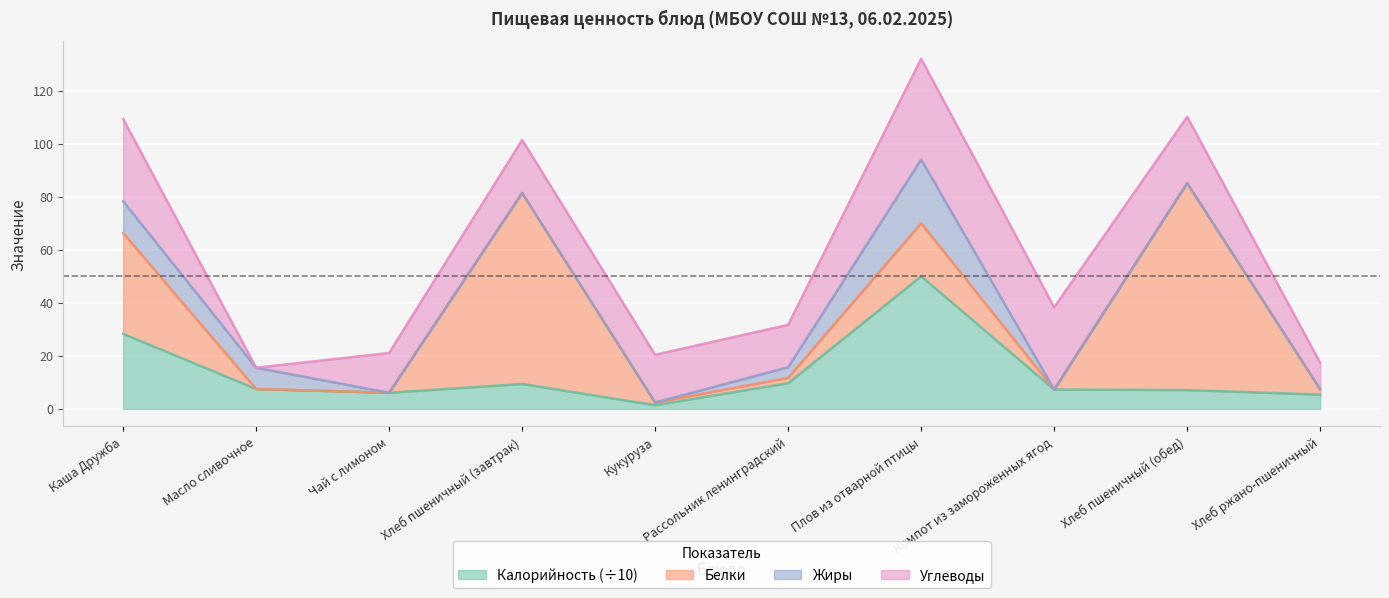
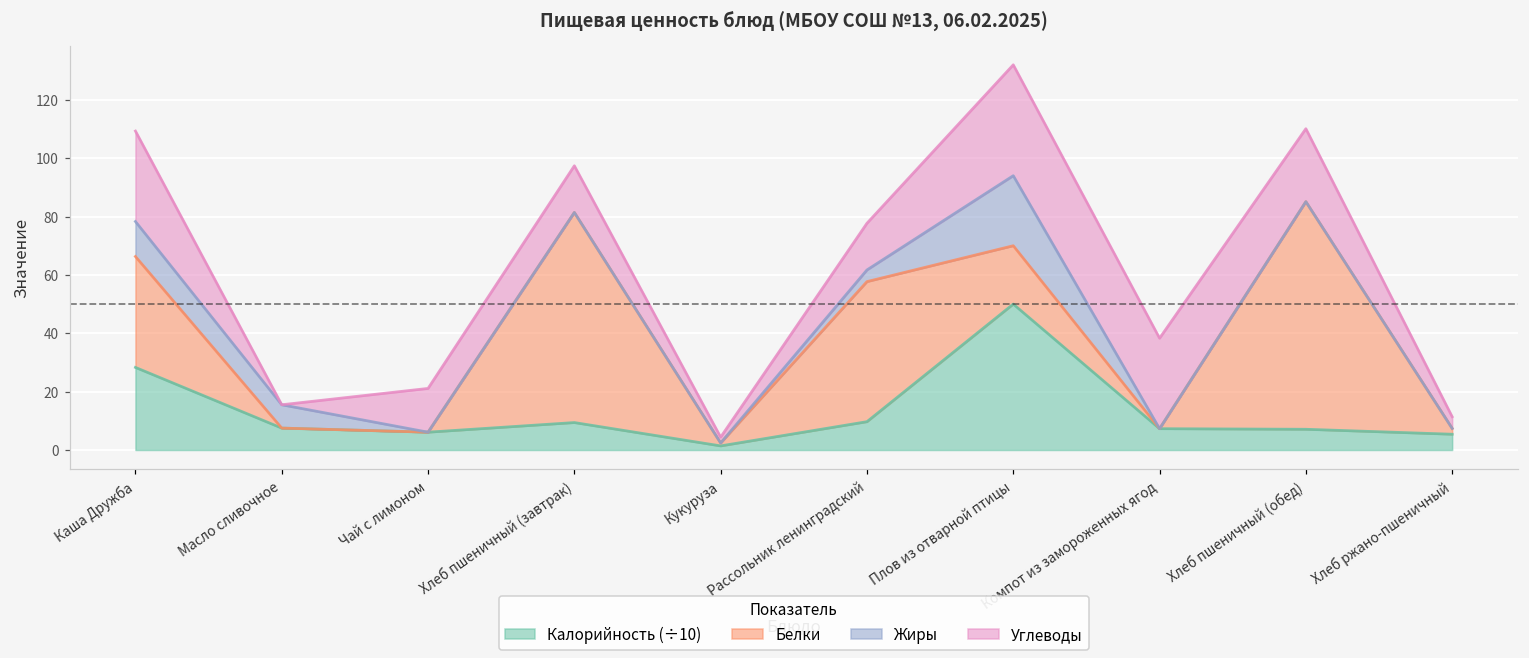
  {
    "Белки": {
      "Каша Дружба": 38,
-     "Рассольник ленинградский": 2,
+     "Рассольник ленинградский": 48,
      "Плов из отварной птицы": 20
    },
    "Углеводы": {
      "Каша Дружба": 31,
      "Чай с лимоном": 15,
-     "Хлеб пшеничный (завтрак)": 20,
-     "Кукуруза": 18,
+     "Хлеб пшеничный (завтрак)": 16,
+     "Кукуруза": 2,
      "Рассольник ленинградский": 16,
      "Плов из отварной птицы": 38,
      "Компот из замороженных ягод": 31,
      "Хлеб пшеничный (обед)": 25,
-     "Хлеб ржано-пшеничный": 10
+     "Хлеб ржано-пшеничный": 4
    }
  }
